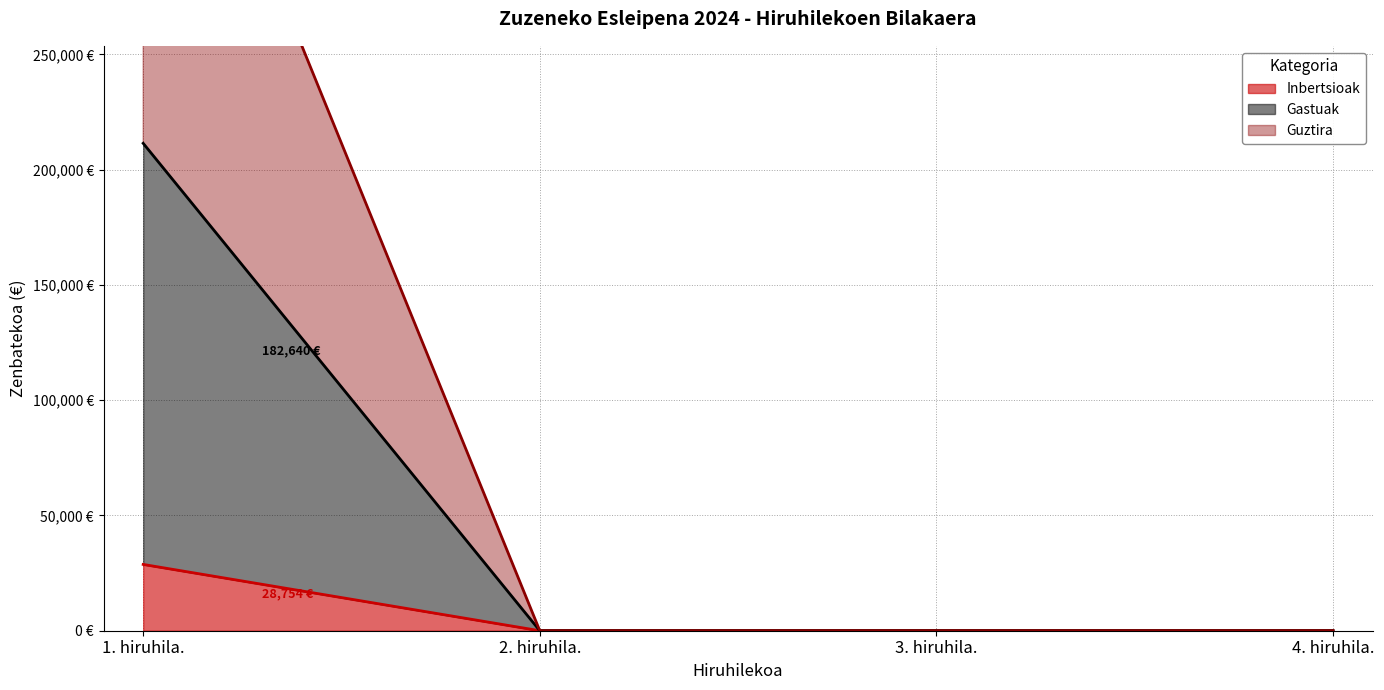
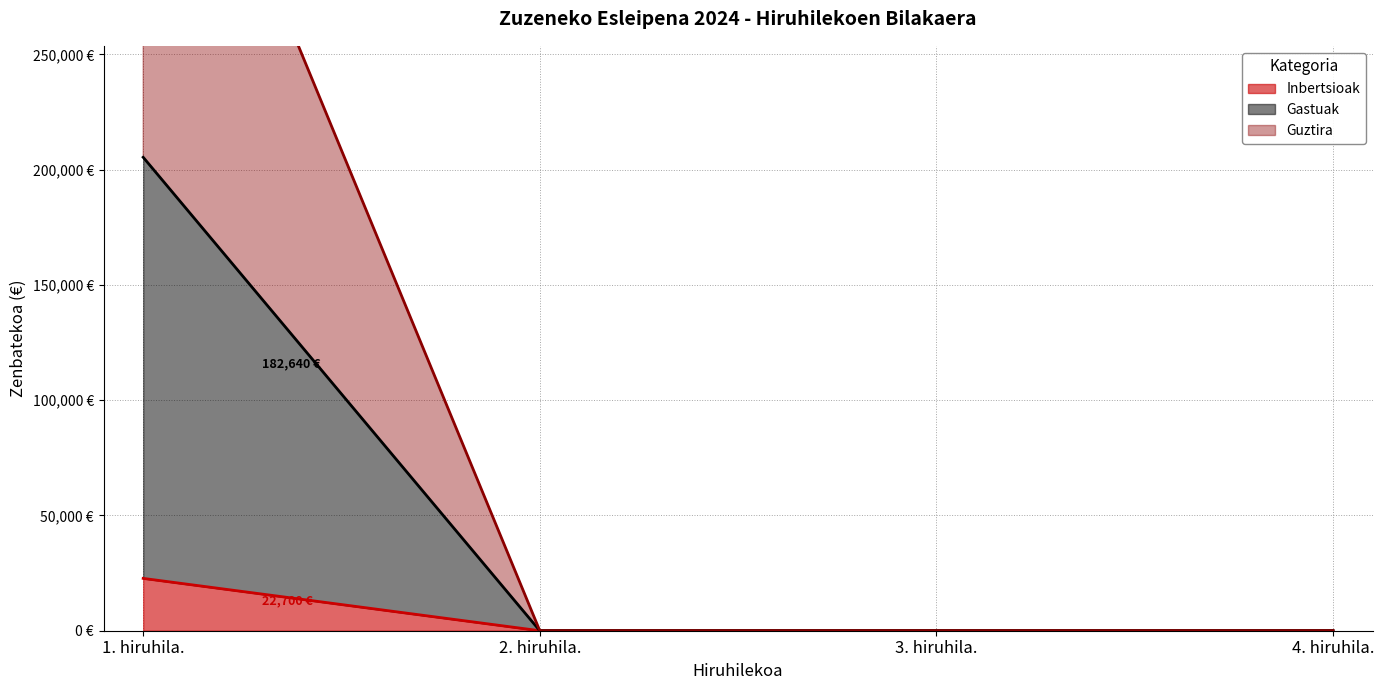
  {
    "Inbertsioak": {
-     "1. hiruhila.": "28,754"
+     "1. hiruhila.": "22,700"
    },
    "Gastuak": {
      "1. hiruhila.": "183,000 €"
    }
  }
